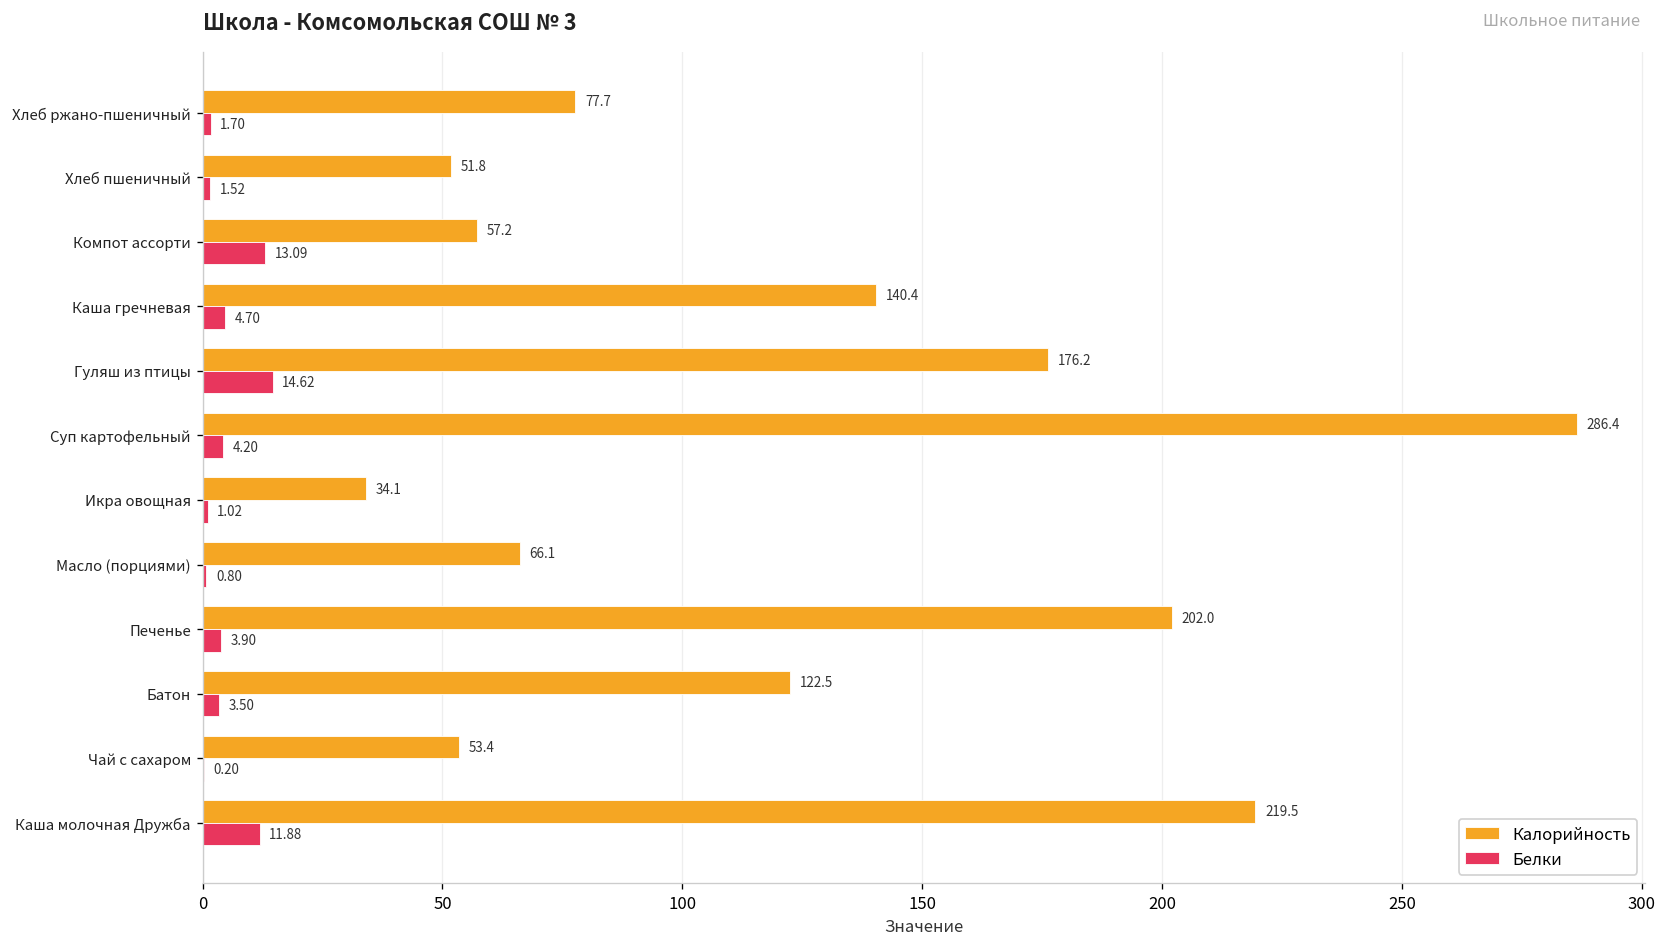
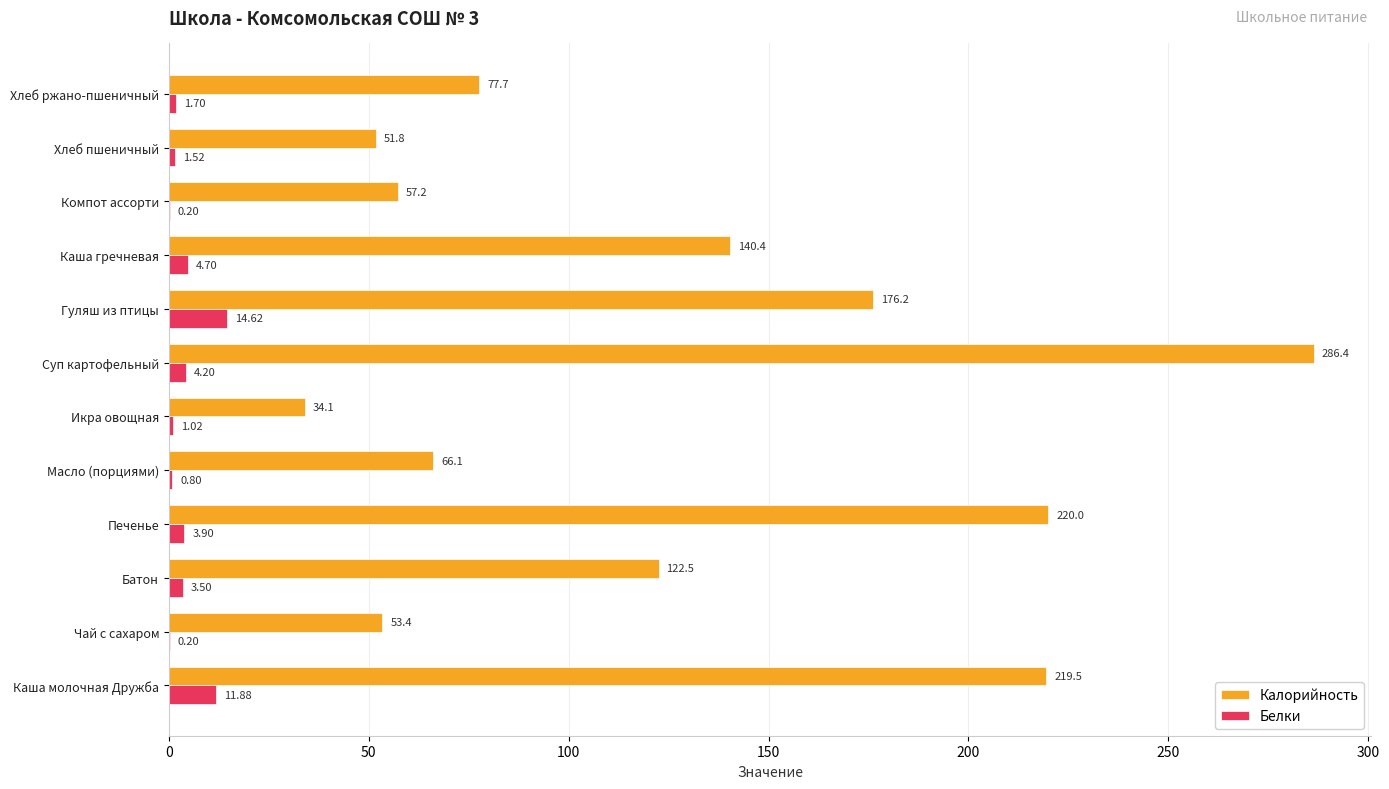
  {
    "Калорийность": {
      "Хлеб ржано-пшеничный": 77.7,
      "Хлеб пшеничный": 51.8,
      "Компот ассорти": 57.2,
      "Каша гречневая": 140.4,
      "Гуляш из птицы": 176.2,
      "Суп картофельный": 286.4,
      "Икра овощная": 34.1,
      "Масло (порциями)": 66.1,
-     "Печенье": 202.0,
+     "Печенье": 220.0,
      "Батон": 122.5,
      "Чай с сахаром": 53.4,
      "Каша молочная Дружба": 219.5
    },
    "Белки": {
      "Хлеб ржано-пшеничный": 1.70,
      "Хлеб пшеничный": 1.52,
-     "Компот ассорти": 13.09,
+     "Компот ассорти": 0.20,
      "Каша гречневая": 4.70,
      "Гуляш из птицы": 14.62,
      "Суп картофельный": 4.20,
      "Икра овощная": 1.02,
      "Масло (порциями)": 0.80,
      "Печенье": 3.90,
      "Батон": 3.50,
      "Чай с сахаром": 0.20,
      "Каша молочная Дружба": 11.88
    }
  }
